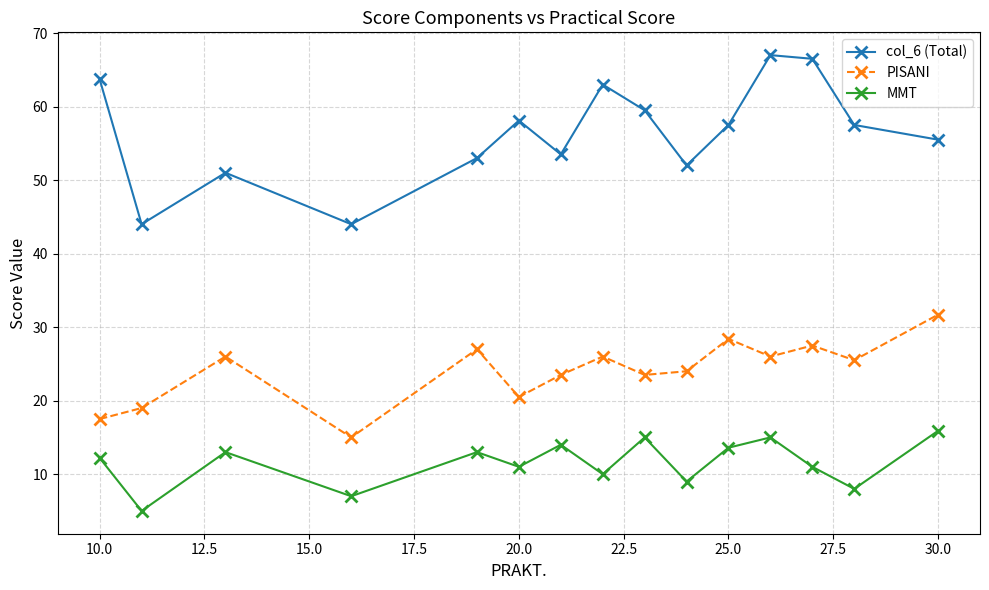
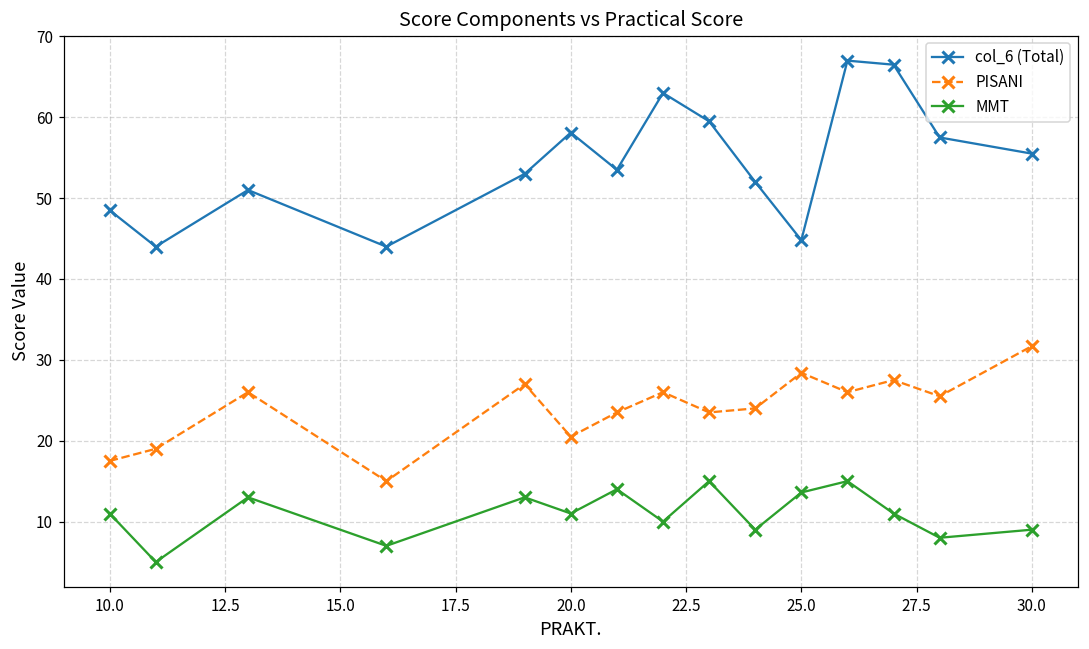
  {
    "col_6 (Total)": {
-     "10.0": 64,
+     "10.0": 49,
      "20.0": 58,
-     "25.0": 58,
+     "25.0": 45,
      "30.0": 56
    },
    "PISANI": {
      "10.0": 18,
      "20.0": 21,
      "25.0": 28,
      "30.0": 32
    },
    "MMT": {
-     "10.0": 12,
+     "10.0": 11,
      "20.0": 11,
      "25.0": 14,
-     "30.0": 16
+     "30.0": 9
    }
  }
